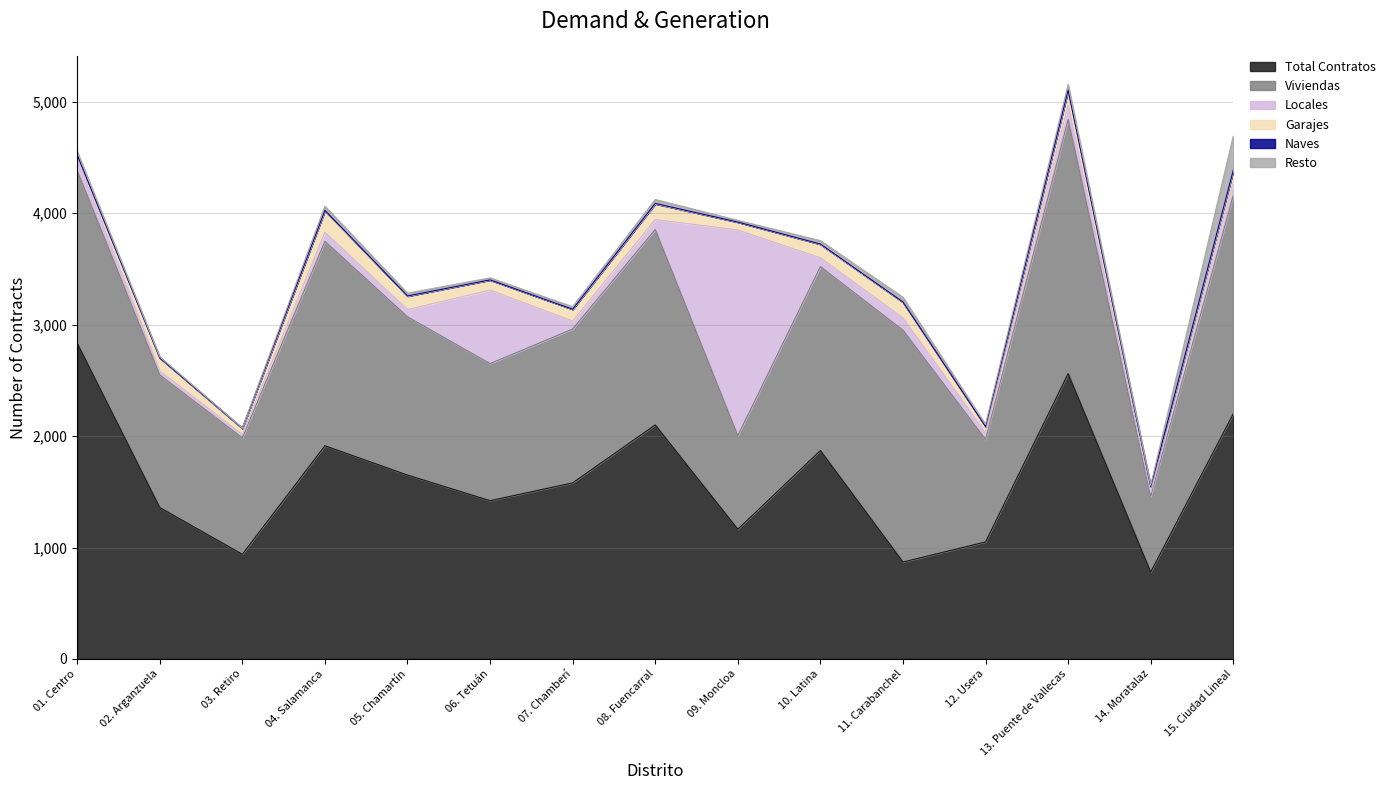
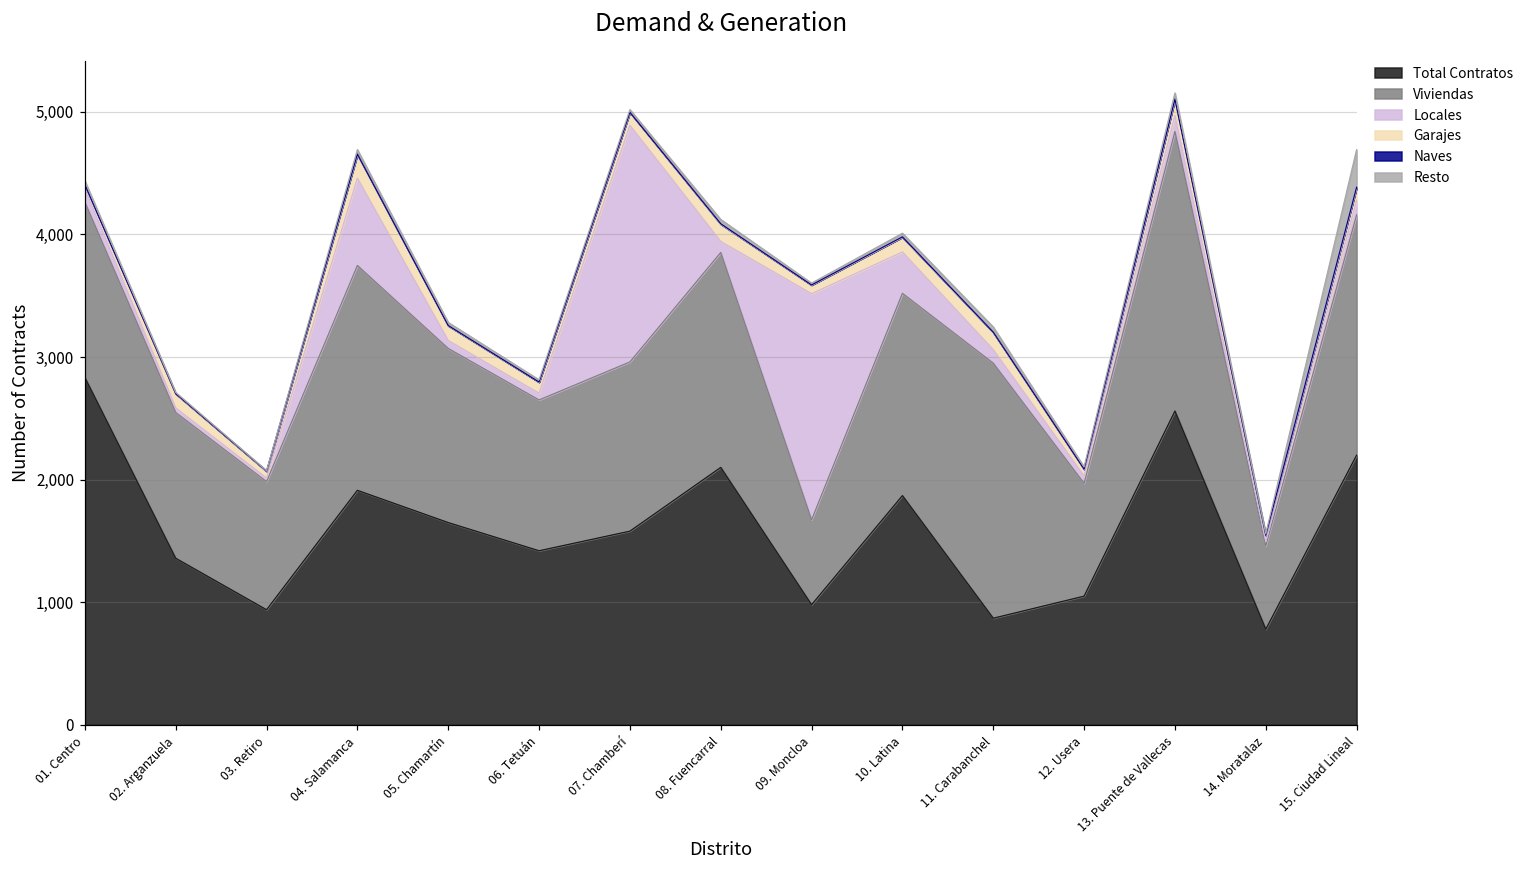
  {
    "Total Contratos": {
      "01. Centro": "2,830",
      "02. Arganzuela": "1,360",
      "03. Retiro": "940",
      "04. Salamanca": "1,910",
      "05. Chamartín": "1,650",
      "06. Tetuán": "1,420",
      "07. Chamberí": "1,580",
      "08. Fuencarral": "2,100",
-     "09. Moncloa": "1,160",
+     "09. Moncloa": "980",
      "10. Latina": "1,870",
      "11. Carabanchel": "870",
      "12. Usera": "1,050",
      "13. Puente de Vallecas": "2,560",
      "14. Moratalaz": "780",
      "15. Ciudad Lineal": "2,200"
    },
    "Viviendas": {
-     "01. Centro": "1,550",
+     "01. Centro": "1,430",
      "02. Arganzuela": "1,190",
      "03. Retiro": "1,050",
      "04. Salamanca": "1,830",
      "05. Chamartín": "1,420",
      "06. Tetuán": "1,230",
      "07. Chamberí": "1,380",
      "08. Fuencarral": "1,750",
-     "09. Moncloa": "840",
+     "09. Moncloa": "690",
      "10. Latina": "1,650",
      "11. Carabanchel": "2,080",
      "12. Usera": "920",
      "13. Puente de Vallecas": "2,280",
      "14. Moratalaz": "680",
      "15. Ciudad Lineal": "1,960"
    },
    "Locales": {
      "01. Centro": "110",
      "02. Arganzuela": "40",
      "03. Retiro": "30",
-     "04. Salamanca": "80",
+     "04. Salamanca": "710",
      "05. Chamartín": "70",
-     "06. Tetuán": "660",
-     "07. Chamberí": "70",
+     "06. Tetuán": "60",
+     "07. Chamberí": "1,930",
      "08. Fuencarral": "90",
      "09. Moncloa": "1,850",
-     "10. Latina": "80",
+     "10. Latina": "340",
      "11. Carabanchel": "110",
      "12. Usera": "60",
      "13. Puente de Vallecas": "130",
      "14. Moratalaz": "40",
      "15. Ciudad Lineal": "120"
    },
    "Resto": {
      "01. Centro": "30",
      "04. Salamanca": "40",
      "05. Chamartín": "30",
      "08. Fuencarral": "40",
      "10. Latina": "30",
      "11. Carabanchel": "40",
      "13. Puente de Vallecas": "50",
      "15. Ciudad Lineal": "310"
    }
  }
